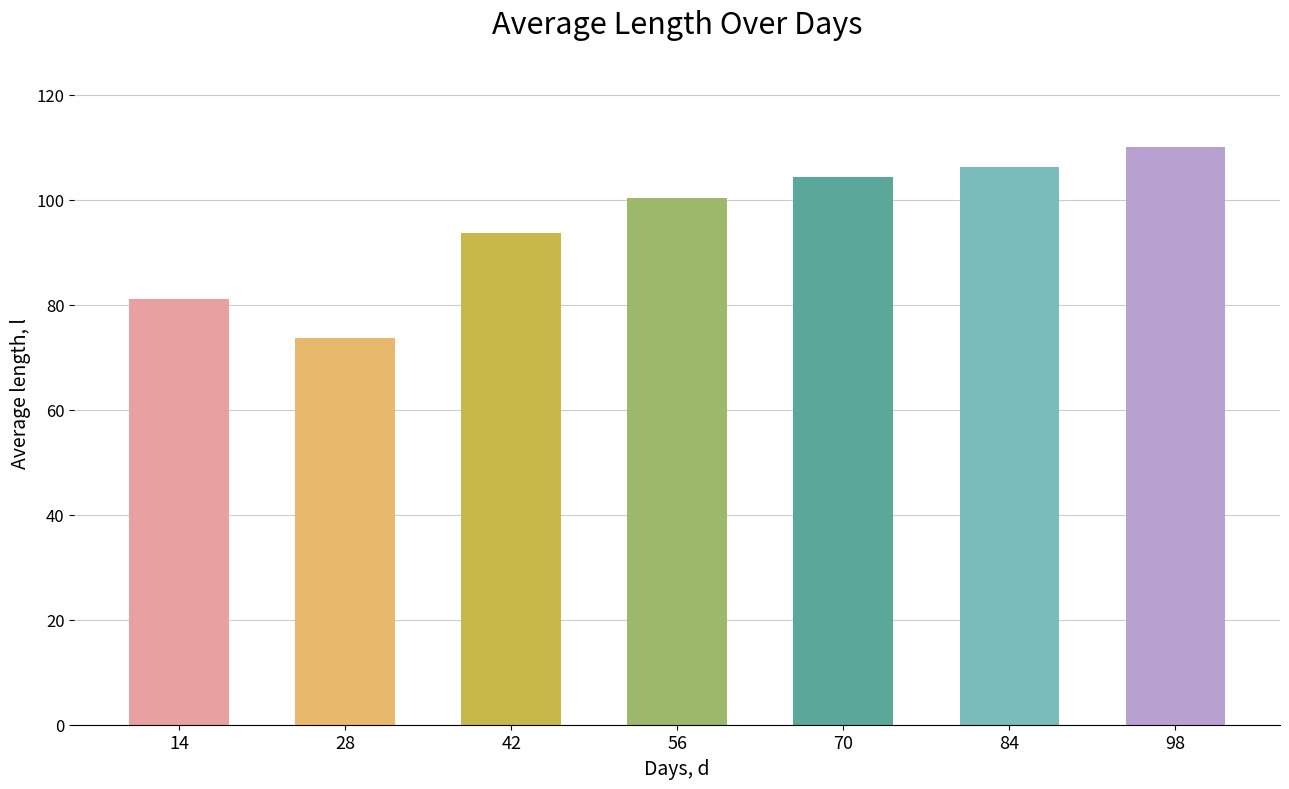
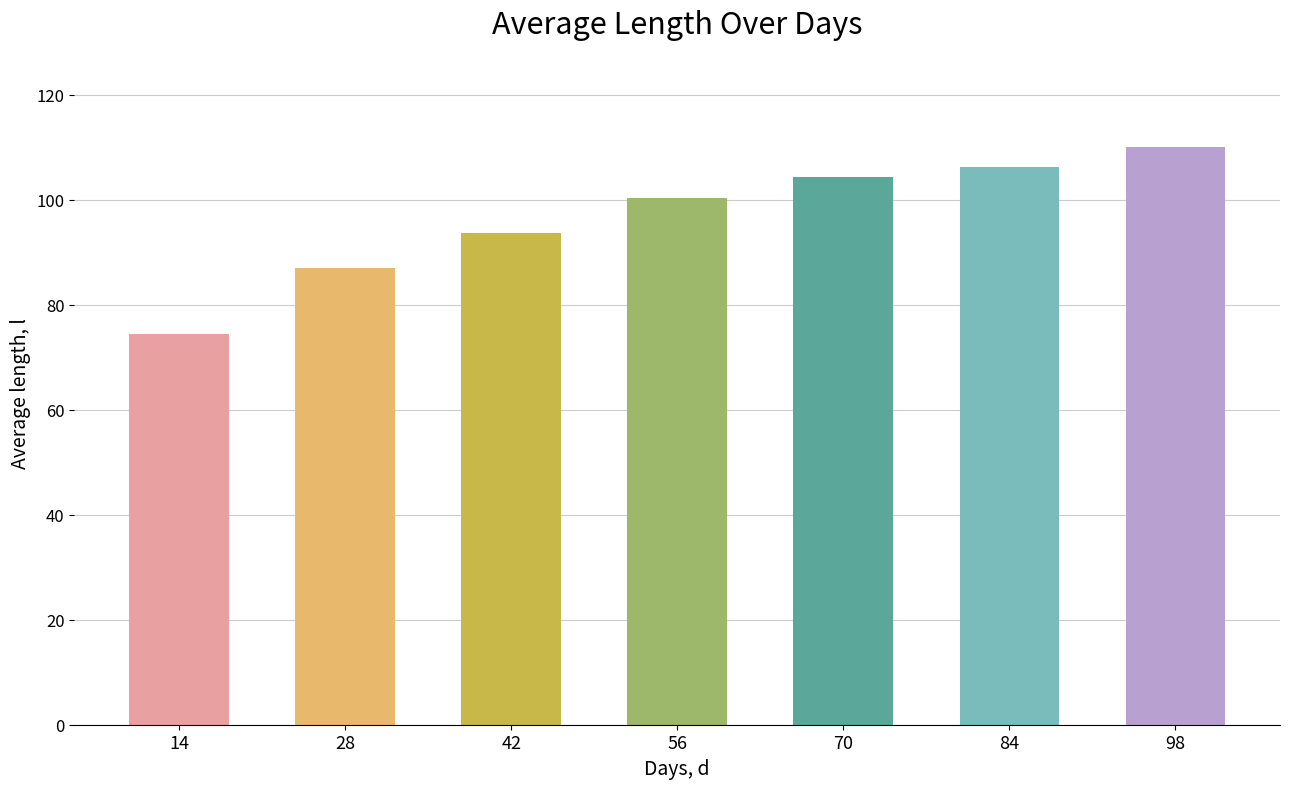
  {
-   "14": 81,
-   "28": 74,
+   "14": 75,
+   "28": 87,
    "42": 94,
    "56": 100,
    "70": 104,
    "84": 106,
    "98": 110
  }
